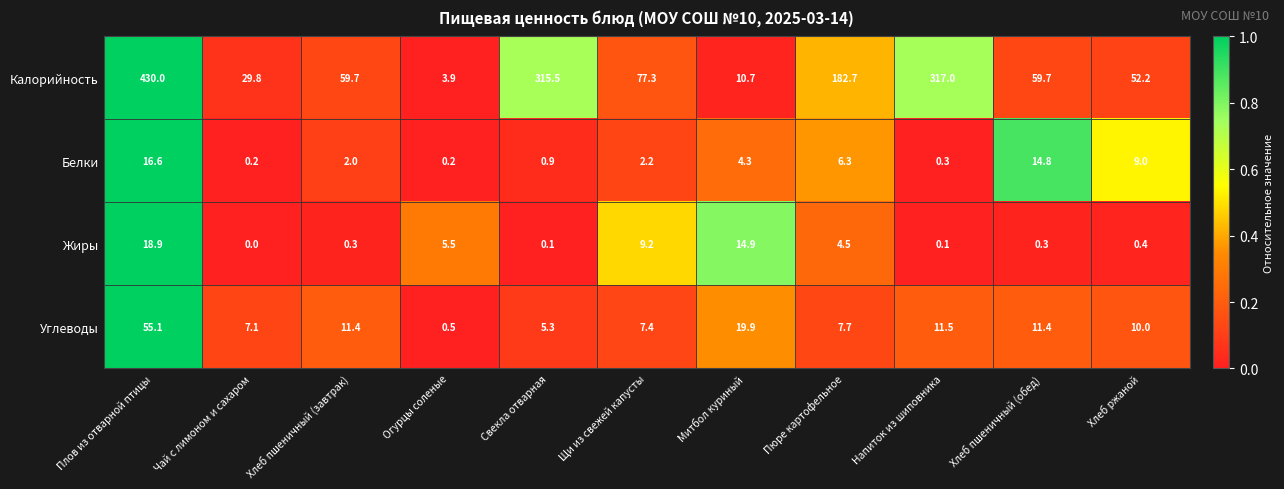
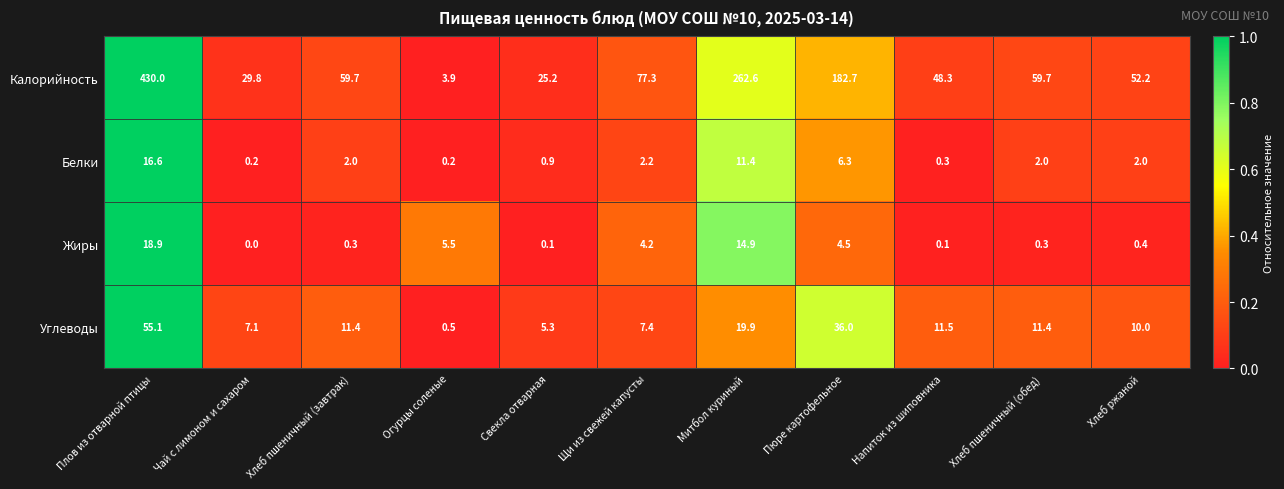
  {
    "Калорийность": {
      "Плов из отварной птицы": 430.0,
      "Чай с лимоном и сахаром": 29.8,
      "Хлеб пшеничный (завтрак)": 59.7,
      "Огурцы соленые": 3.9,
-     "Свекла отварная": 315.5,
+     "Свекла отварная": 25.2,
      "Щи из свежей капусты": 77.3,
-     "Митбол куриный": 10.7,
+     "Митбол куриный": 262.6,
      "Пюре картофельное": 182.7,
-     "Напиток из шиповника": 317.0,
+     "Напиток из шиповника": 48.3,
      "Хлеб пшеничный (обед)": 59.7,
      "Хлеб ржаной": 52.2
    },
    "Белки": {
      "Плов из отварной птицы": 16.6,
      "Чай с лимоном и сахаром": 0.2,
      "Хлеб пшеничный (завтрак)": 2.0,
      "Огурцы соленые": 0.2,
      "Свекла отварная": 0.9,
      "Щи из свежей капусты": 2.2,
-     "Митбол куриный": 4.3,
+     "Митбол куриный": 11.4,
      "Пюре картофельное": 6.3,
      "Напиток из шиповника": 0.3,
-     "Хлеб пшеничный (обед)": 14.8,
-     "Хлеб ржаной": 9.0
+     "Хлеб пшеничный (обед)": 2.0,
+     "Хлеб ржаной": 2.0
    },
    "Жиры": {
      "Плов из отварной птицы": 18.9,
      "Чай с лимоном и сахаром": 0.0,
      "Хлеб пшеничный (завтрак)": 0.3,
      "Огурцы соленые": 5.5,
      "Свекла отварная": 0.1,
-     "Щи из свежей капусты": 9.2,
+     "Щи из свежей капусты": 4.2,
      "Митбол куриный": 14.9,
      "Пюре картофельное": 4.5,
      "Напиток из шиповника": 0.1,
      "Хлеб пшеничный (обед)": 0.3,
      "Хлеб ржаной": 0.4
    },
    "Углеводы": {
      "Плов из отварной птицы": 55.1,
      "Чай с лимоном и сахаром": 7.1,
      "Хлеб пшеничный (завтрак)": 11.4,
      "Огурцы соленые": 0.5,
      "Свекла отварная": 5.3,
      "Щи из свежей капусты": 7.4,
      "Митбол куриный": 19.9,
-     "Пюре картофельное": 7.7,
+     "Пюре картофельное": 36.0,
      "Напиток из шиповника": 11.5,
      "Хлеб пшеничный (обед)": 11.4,
      "Хлеб ржаной": 10.0
    }
  }
